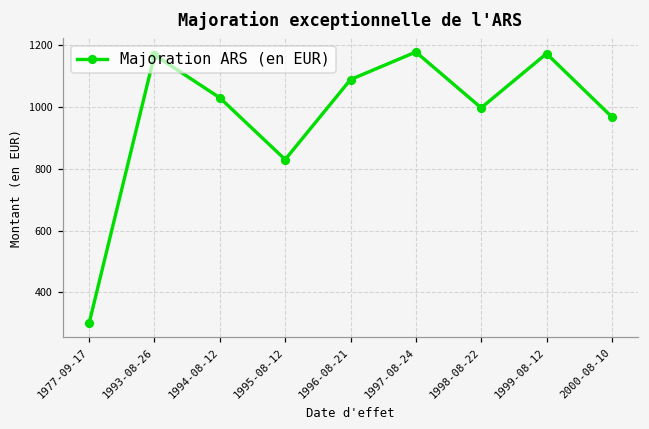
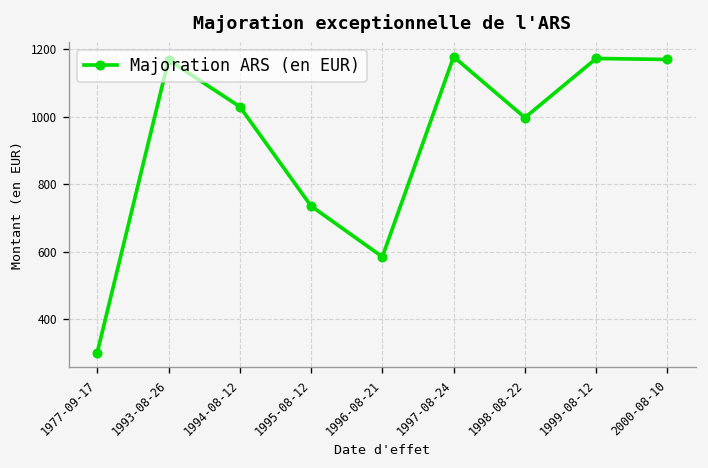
  {
    "1977-09-17": 300,
    "1994-08-12": 1030,
-   "1995-08-12": 830,
-   "1996-08-21": 1090,
+   "1995-08-12": 740,
+   "1996-08-21": 580,
    "1997-08-24": 1180,
    "1998-08-22": 1000,
    "1999-08-12": 1170,
-   "2000-08-10": 970
+   "2000-08-10": 1170
  }
